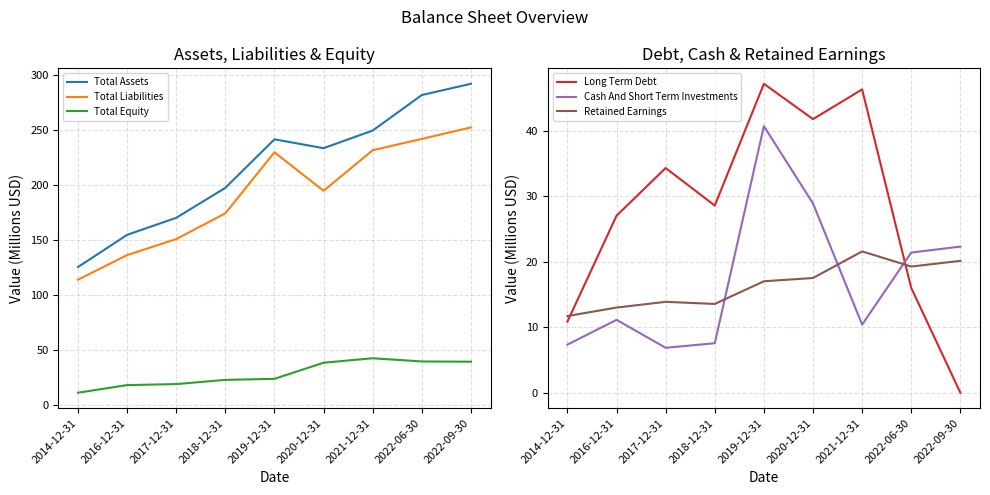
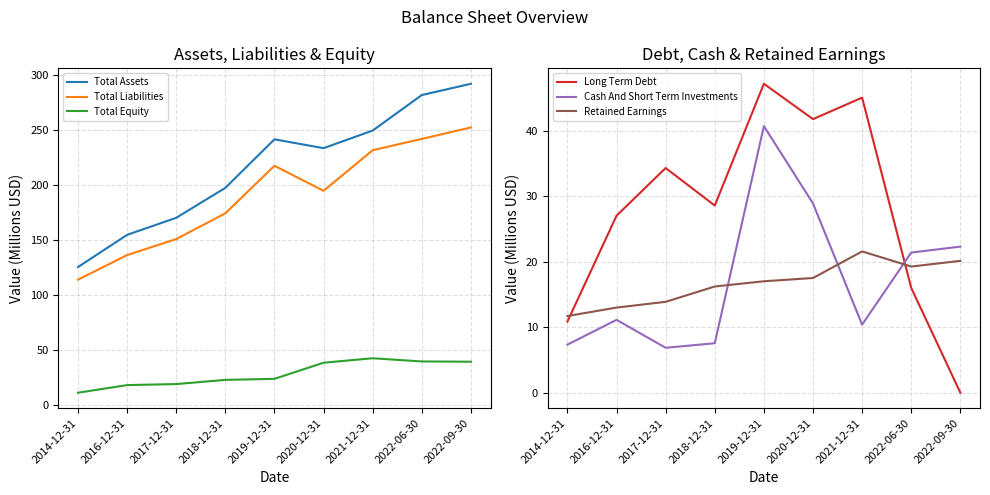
  {
    "Assets, Liabilities & Equity": {
      "Total Assets": {
        "2014-12-31": 126,
        "2016-12-31": 155,
        "2017-12-31": 170,
        "2018-12-31": 198,
        "2019-12-31": 242,
        "2020-12-31": 234,
        "2021-12-31": 250,
        "2022-06-30": 282,
        "2022-09-30": 292
      },
      "Total Liabilities": {
        "2014-12-31": 114,
        "2016-12-31": 137,
        "2017-12-31": 151,
        "2018-12-31": 175,
-       "2019-12-31": 230,
+       "2019-12-31": 218,
        "2020-12-31": 195,
        "2021-12-31": 232,
        "2022-06-30": 242,
        "2022-09-30": 253
      },
      "Total Equity": {
        "2014-12-31": 11,
        "2016-12-31": 18,
        "2017-12-31": 19,
        "2018-12-31": 23,
        "2019-12-31": 24,
        "2020-12-31": 39,
        "2021-12-31": 43,
        "2022-06-30": 40,
        "2022-09-30": 40
      }
    },
    "Debt, Cash & Retained Earnings": {
      "Long Term Debt": {
        "2014-12-31": 11,
        "2016-12-31": 27,
        "2017-12-31": 34,
        "2018-12-31": 29,
        "2019-12-31": 47,
        "2020-12-31": 42,
-       "2021-12-31": 46,
+       "2021-12-31": 45,
        "2022-06-30": 16,
        "2022-09-30": 0
      },
      "Cash And Short Term Investments": {
        "2014-12-31": 7,
        "2016-12-31": 11,
        "2017-12-31": 7,
        "2018-12-31": 8,
        "2019-12-31": 41,
        "2020-12-31": 29,
        "2021-12-31": 10,
        "2022-06-30": 21,
        "2022-09-30": 22
      },
      "Retained Earnings": {
        "2014-12-31": 12,
        "2016-12-31": 13,
        "2017-12-31": 14,
-       "2018-12-31": 14,
+       "2018-12-31": 16,
        "2019-12-31": 17,
        "2020-12-31": 18,
        "2021-12-31": 22,
        "2022-06-30": 19,
        "2022-09-30": 20
      }
    }
  }
